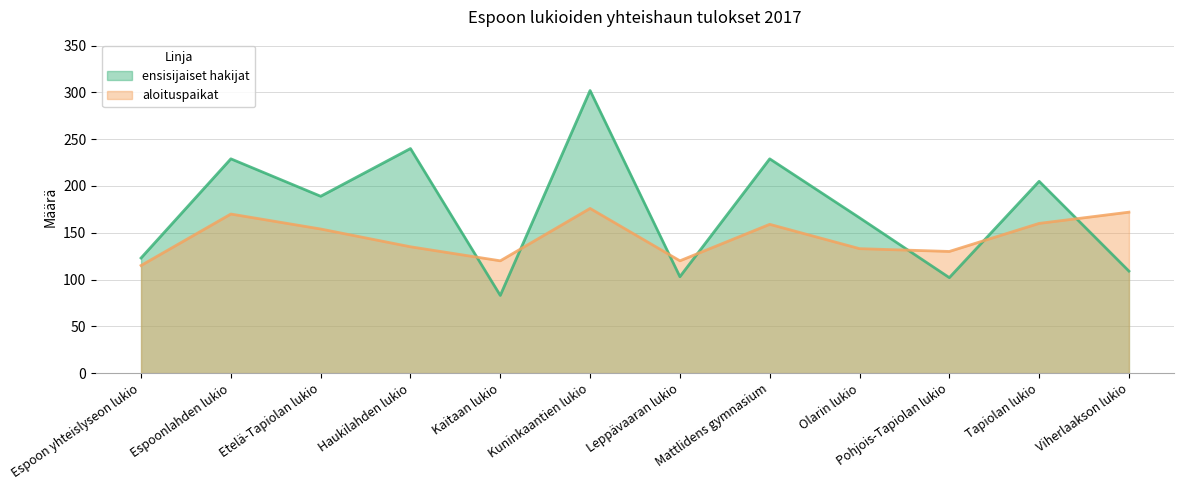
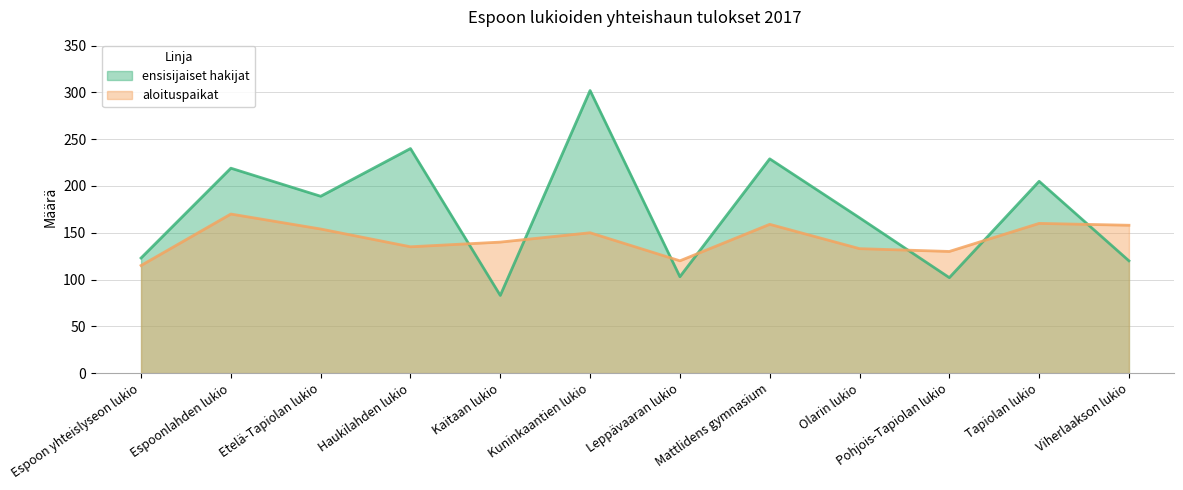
  {
    "ensisijaiset hakijat": {
      "Espoon yhteislyseon lukio": 120,
-     "Espoonlahden lukio": 230,
+     "Espoonlahden lukio": 220,
      "Etelä-Tapiolan lukio": 190,
      "Haukilahden lukio": 240,
      "Kaitaan lukio": 80,
      "Kuninkaantien lukio": 300,
      "Leppävaaran lukio": 100,
      "Mattlidens gymnasium": 230,
      "Olarin lukio": 170,
      "Pohjois-Tapiolan lukio": 100,
      "Tapiolan lukio": 210,
-     "Viherlaakson lukio": 110
+     "Viherlaakson lukio": 120
    },
    "aloituspaikat": {
      "Espoon yhteislyseon lukio": 120,
      "Espoonlahden lukio": 170,
      "Etelä-Tapiolan lukio": 150,
      "Haukilahden lukio": 140,
-     "Kaitaan lukio": 120,
-     "Kuninkaantien lukio": 180,
+     "Kaitaan lukio": 140,
+     "Kuninkaantien lukio": 150,
      "Leppävaaran lukio": 120,
      "Mattlidens gymnasium": 160,
      "Olarin lukio": 130,
      "Pohjois-Tapiolan lukio": 130,
      "Tapiolan lukio": 160,
-     "Viherlaakson lukio": 170
+     "Viherlaakson lukio": 160
    }
  }
